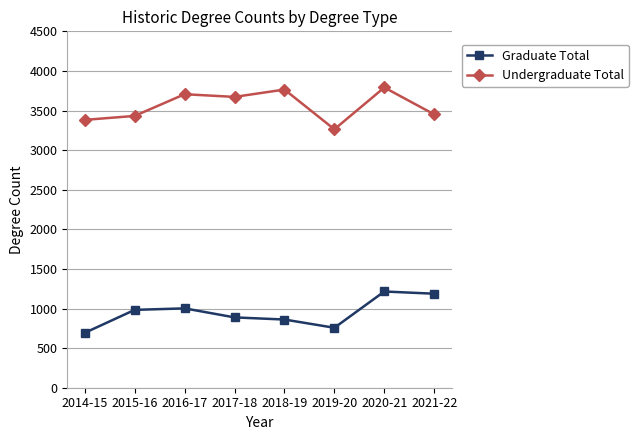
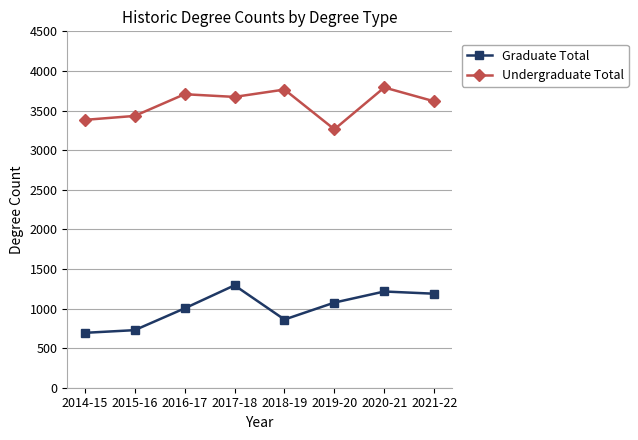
  {
    "Graduate Total": {
      "2014-15": 700,
-     "2015-16": 1000,
+     "2015-16": 700,
      "2016-17": 1000,
-     "2017-18": 900,
+     "2017-18": 1300,
      "2018-19": 900,
-     "2019-20": 800,
+     "2019-20": 1100,
      "2020-21": 1200,
      "2021-22": 1200
    },
    "Undergraduate Total": {
      "2014-15": 3400,
      "2015-16": 3400,
      "2016-17": 3700,
      "2017-18": 3700,
      "2018-19": 3800,
      "2019-20": 3300,
      "2020-21": 3800,
-     "2021-22": 3500
+     "2021-22": 3600
    }
  }
